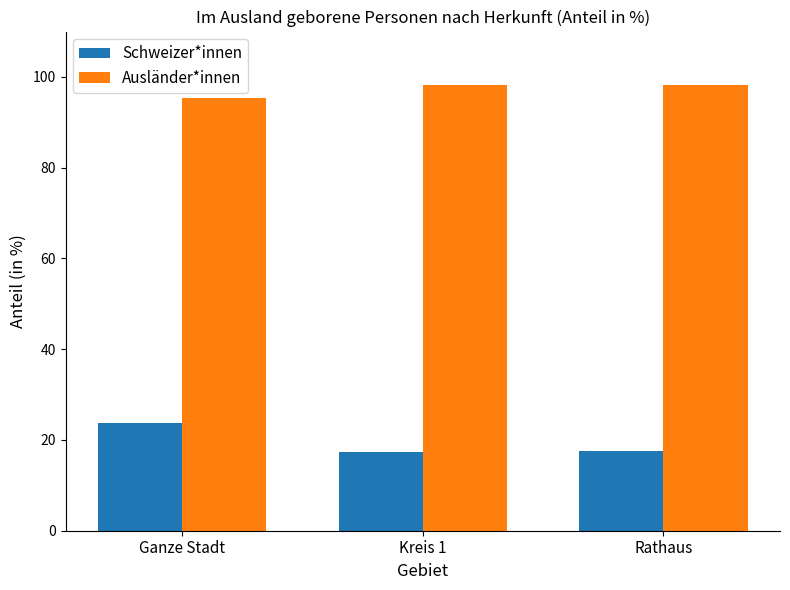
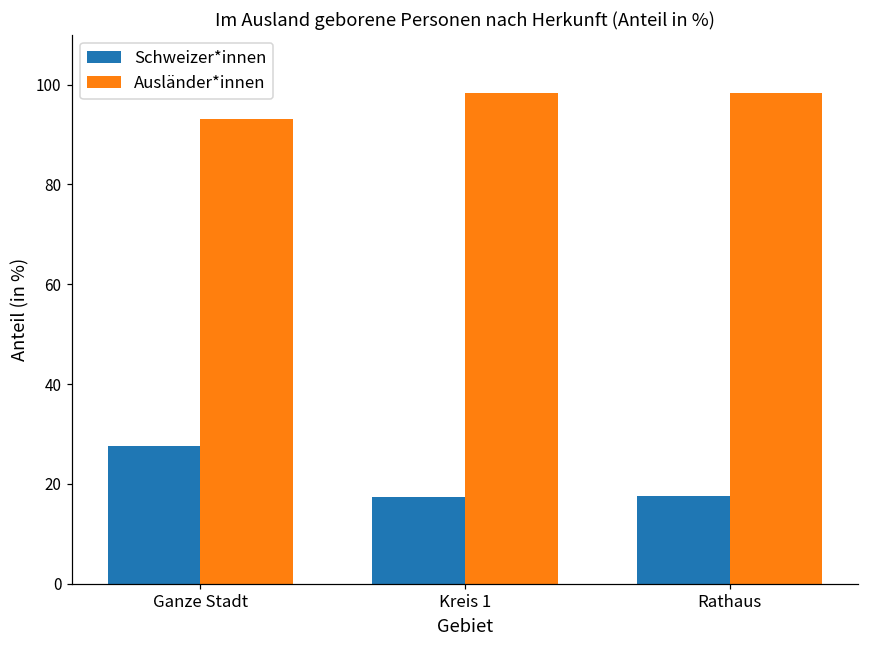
  {
    "Schweizer*innen": {
-     "Ganze Stadt": 24,
+     "Ganze Stadt": 28,
      "Kreis 1": 17,
      "Rathaus": 18
    },
    "Ausländer*innen": {
-     "Ganze Stadt": 95,
+     "Ganze Stadt": 93,
      "Kreis 1": 98,
      "Rathaus": 98
    }
  }
